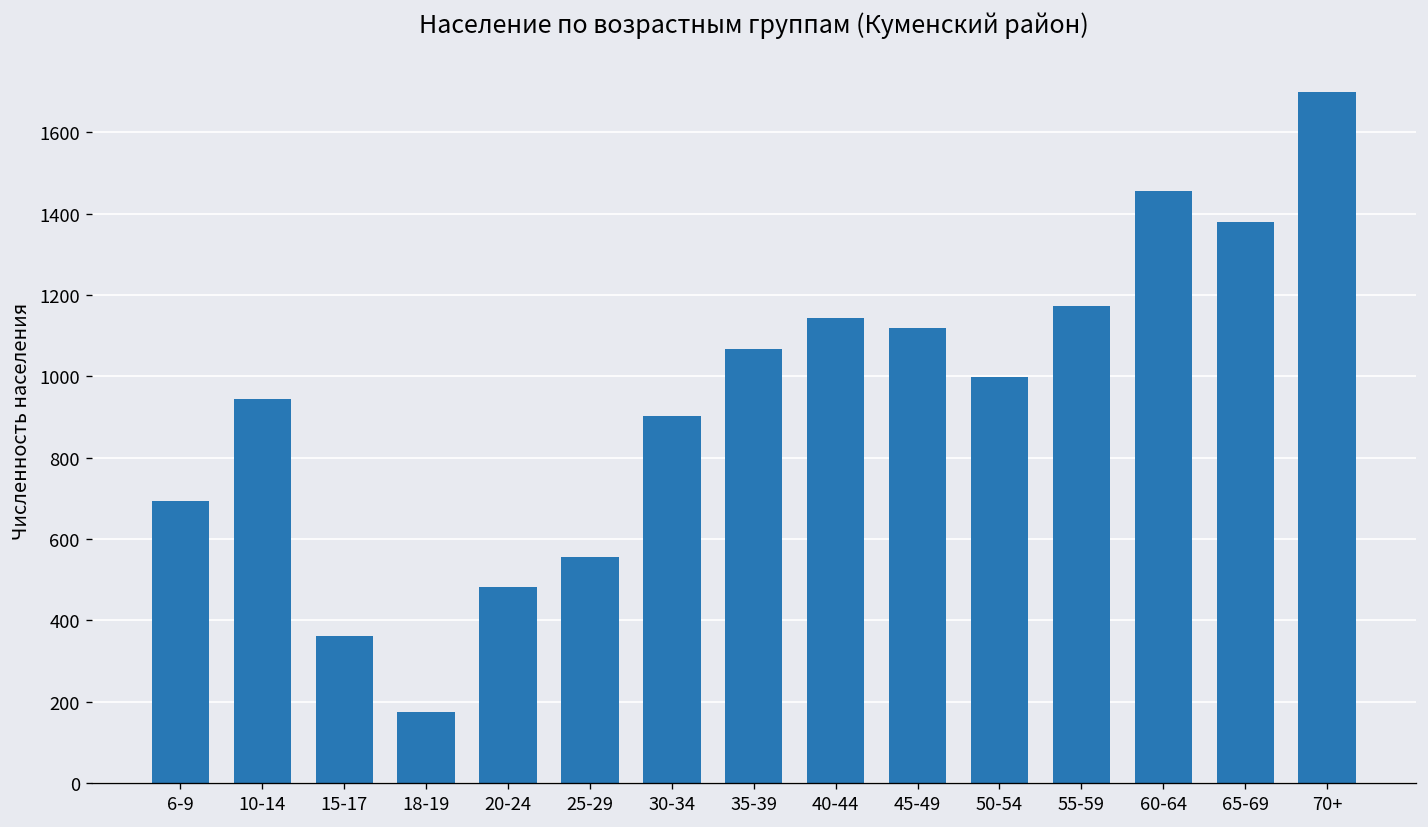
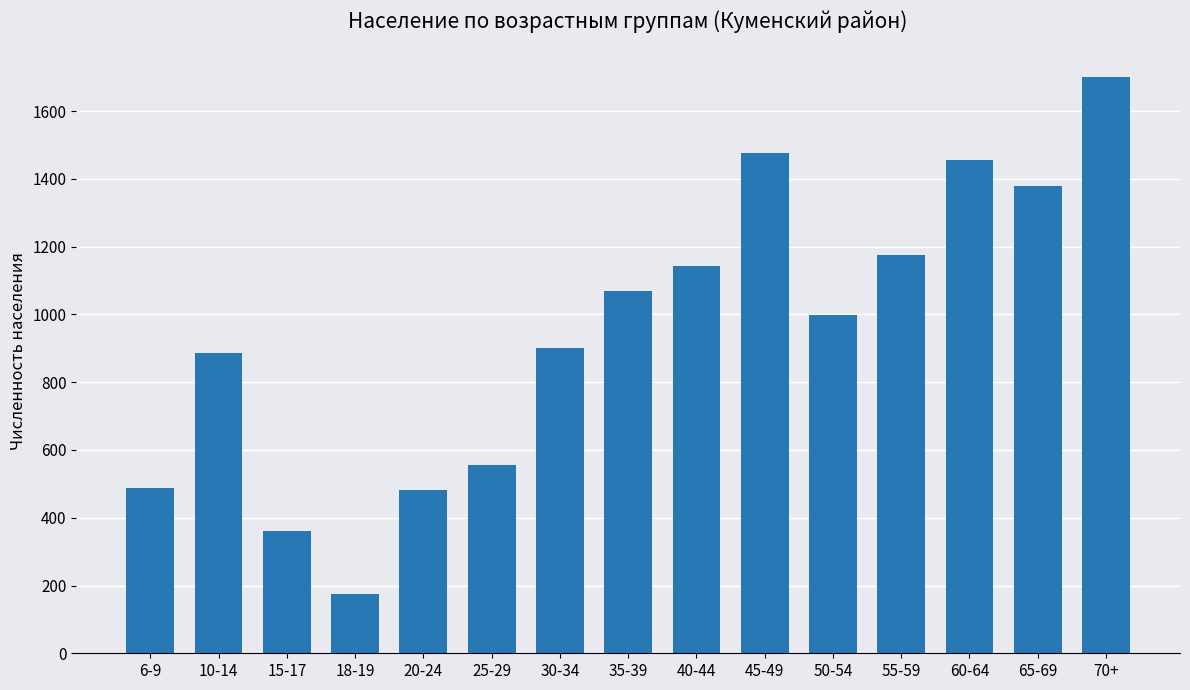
  {
-   "6-9": 690,
-   "10-14": 940,
+   "6-9": 490,
+   "10-14": 890,
    "15-17": 360,
    "18-19": 170,
    "20-24": 480,
    "25-29": 560,
    "30-34": 900,
    "35-39": 1070,
    "40-44": 1140,
-   "45-49": 1120,
+   "45-49": 1480,
    "50-54": 1000,
    "55-59": 1170,
    "60-64": 1460,
    "65-69": 1380,
    "70+": 1700
  }
